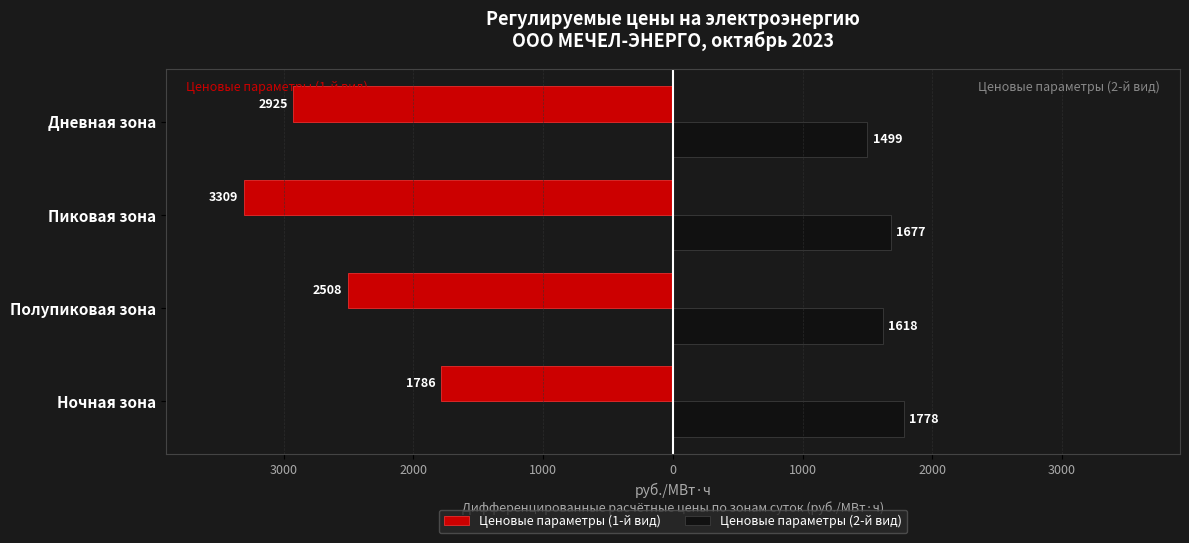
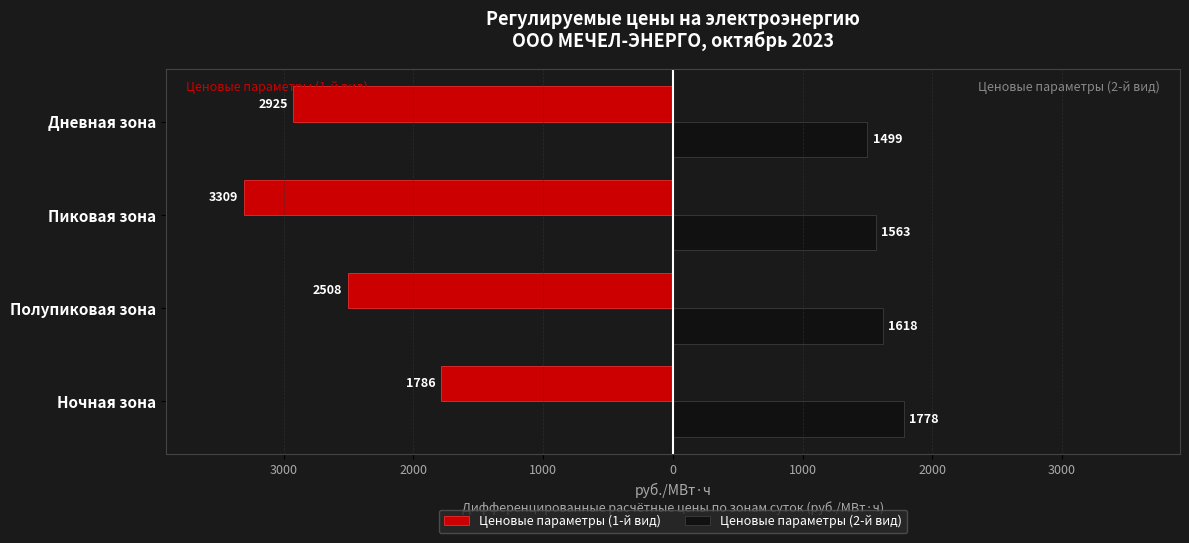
  {
    "Ценовые параметры (2-й вид)": {
      "Дневная зона": 1499,
-     "Пиковая зона": 1677,
+     "Пиковая зона": 1563,
      "Полупиковая зона": 1618,
      "Ночная зона": 1778
    }
  }
